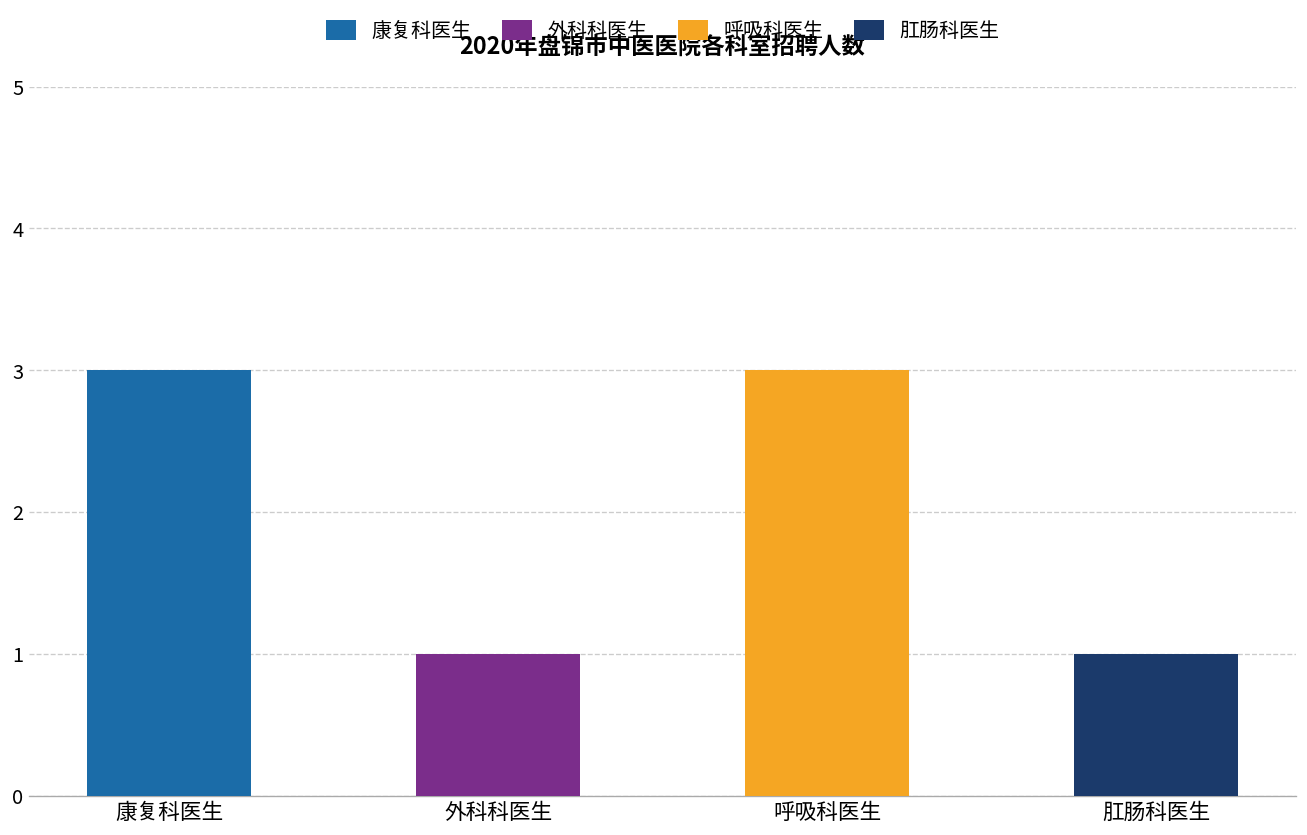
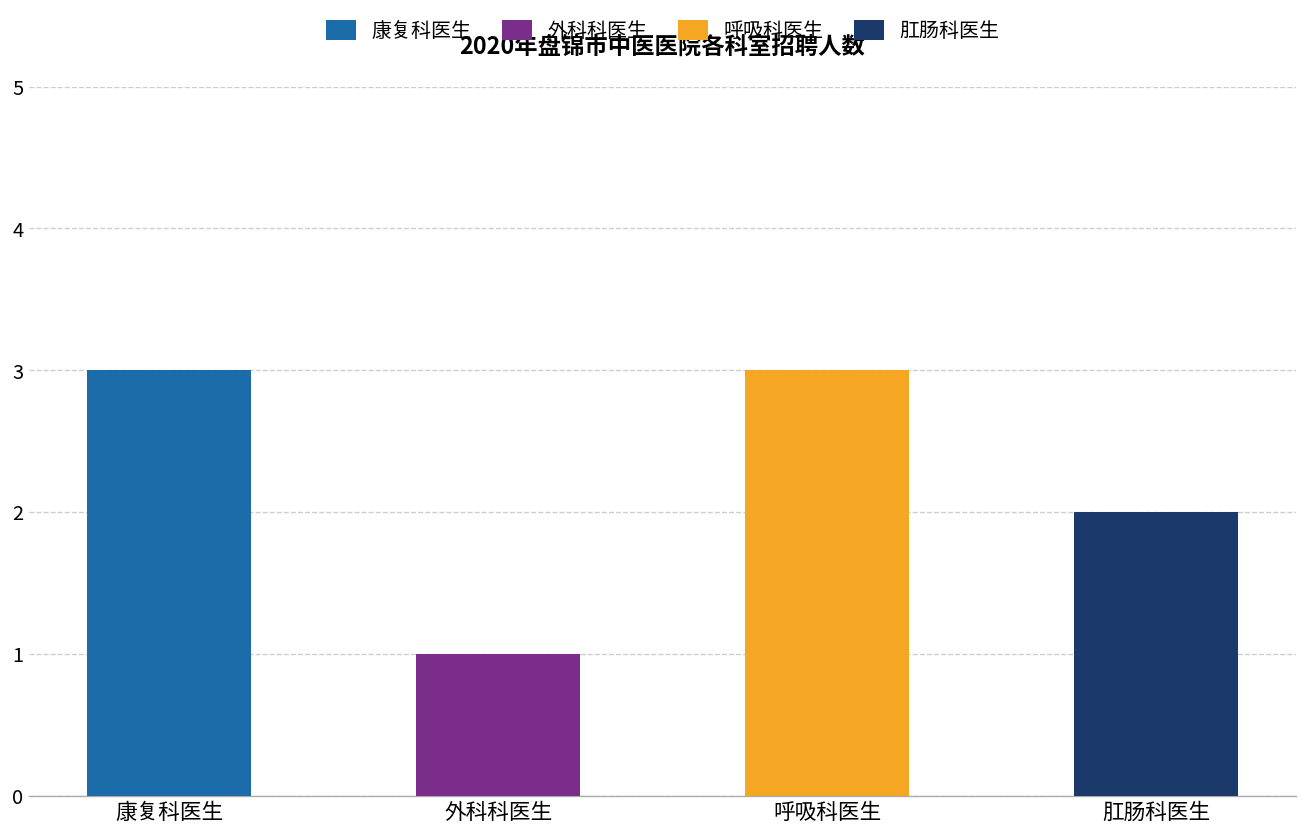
  {
    "康复科医生": 3,
    "外科科医生": 1,
    "呼吸科医生": 3,
-   "肛肠科医生": 1
+   "肛肠科医生": 2
  }
